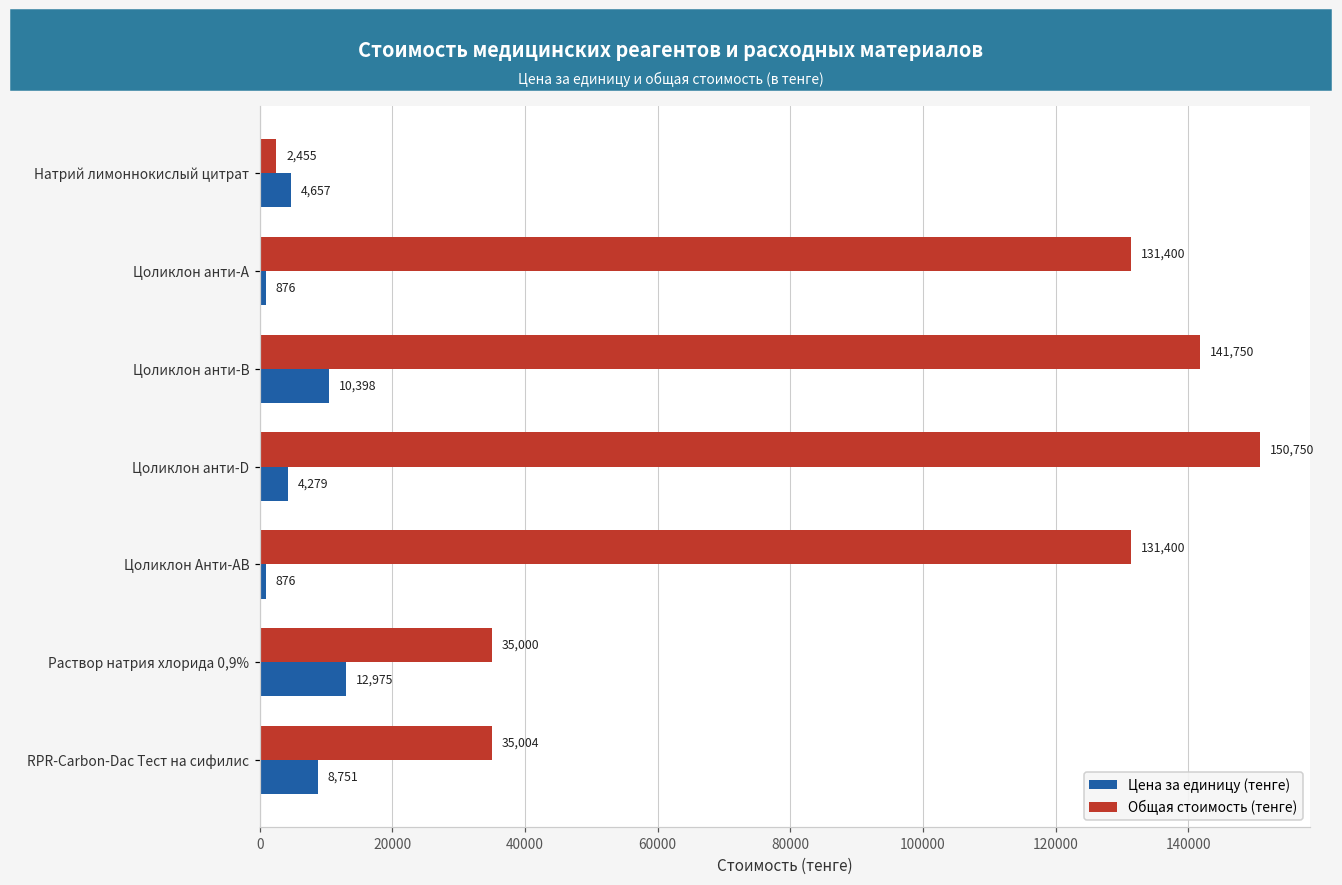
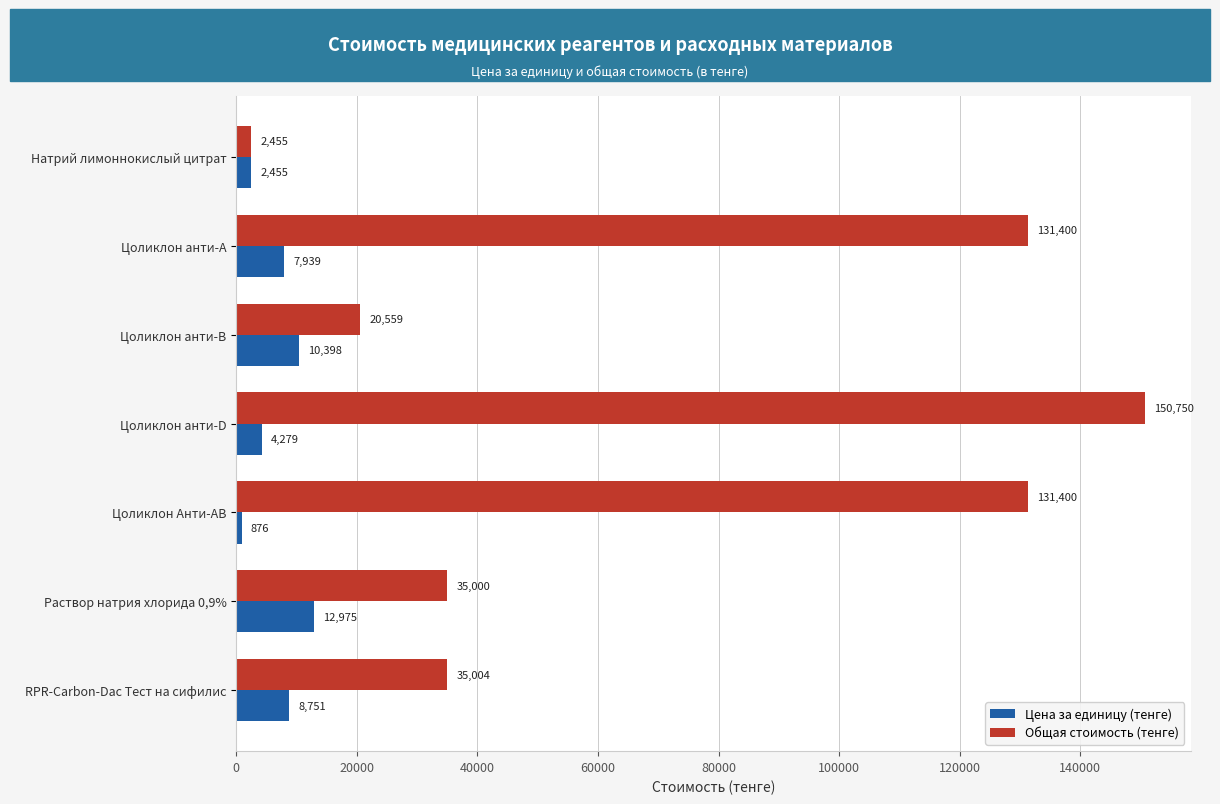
  {
    "Цена за единицу (тенге)": {
-     "Натрий лимоннокислый цитрат": "4,657",
-     "Цоликлон анти-А": "876",
+     "Натрий лимоннокислый цитрат": "2,455",
+     "Цоликлон анти-А": "7,939",
      "Цоликлон анти-В": "10,398",
      "Цоликлон анти-D": "4,279",
      "Цоликлон Анти-АВ": "876",
      "Раствор натрия хлорида 0,9%": "12,975",
      "RPR-Carbon-Dac Тест на сифилис": "8,751"
    },
    "Общая стоимость (тенге)": {
      "Натрий лимоннокислый цитрат": "2,455",
      "Цоликлон анти-А": "131,400",
-     "Цоликлон анти-В": "141,750",
+     "Цоликлон анти-В": "20,559",
      "Цоликлон анти-D": "150,750",
      "Цоликлон Анти-АВ": "131,400",
      "Раствор натрия хлорида 0,9%": "35,000",
      "RPR-Carbon-Dac Тест на сифилис": "35,004"
    }
  }
